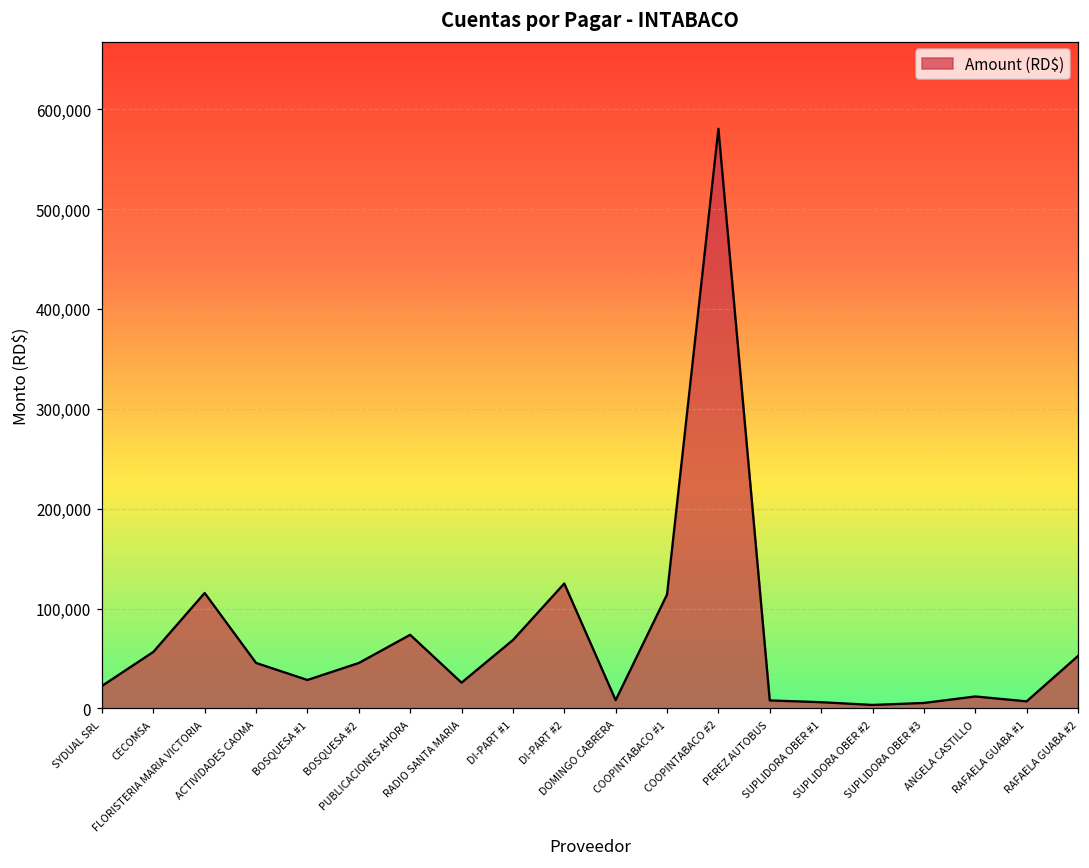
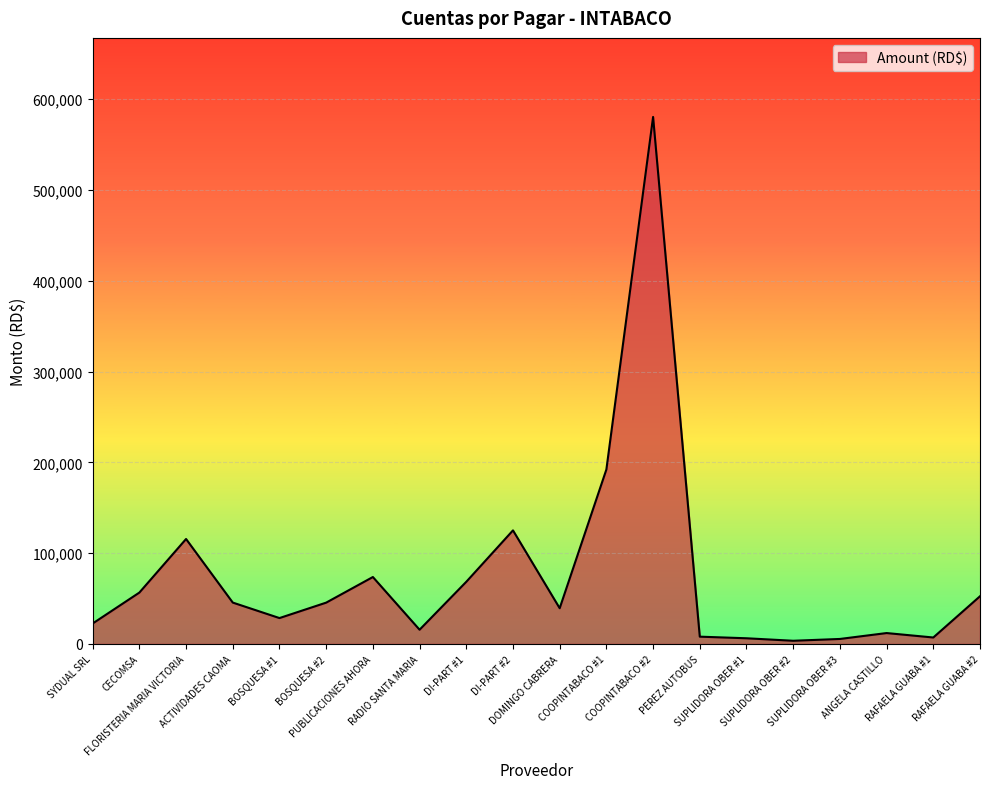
  {
    "SYDUAL SRL": "20,000",
    "CECOMSA": "60,000",
    "FLORISTERIA MARIA VICTORIA": "120,000",
    "ACTIVIDADES CAOMA": "50,000",
    "BOSQUESA #1": "30,000",
    "BOSQUESA #2": "50,000",
    "PUBLICACIONES AHORA": "70,000",
-   "RADIO SANTA MARIA": "30,000",
+   "RADIO SANTA MARIA": "20,000",
    "DI-PART #1": "70,000",
    "DI-PART #2": "130,000",
-   "DOMINGO CABRERA": "10,000",
-   "COOPINTABACO #1": "110,000",
+   "DOMINGO CABRERA": "40,000",
+   "COOPINTABACO #1": "190,000",
    "COOPINTABACO #2": "580,000",
    "PEREZ AUTOBUS": "10,000",
    "SUPLIDORA OBER #1": "10,000",
    "SUPLIDORA OBER #2": "0",
    "SUPLIDORA OBER #3": "10,000",
    "ANGELA CASTILLO": "10,000",
    "RAFAELA GUABA #1": "10,000",
    "RAFAELA GUABA #2": "50,000"
  }
